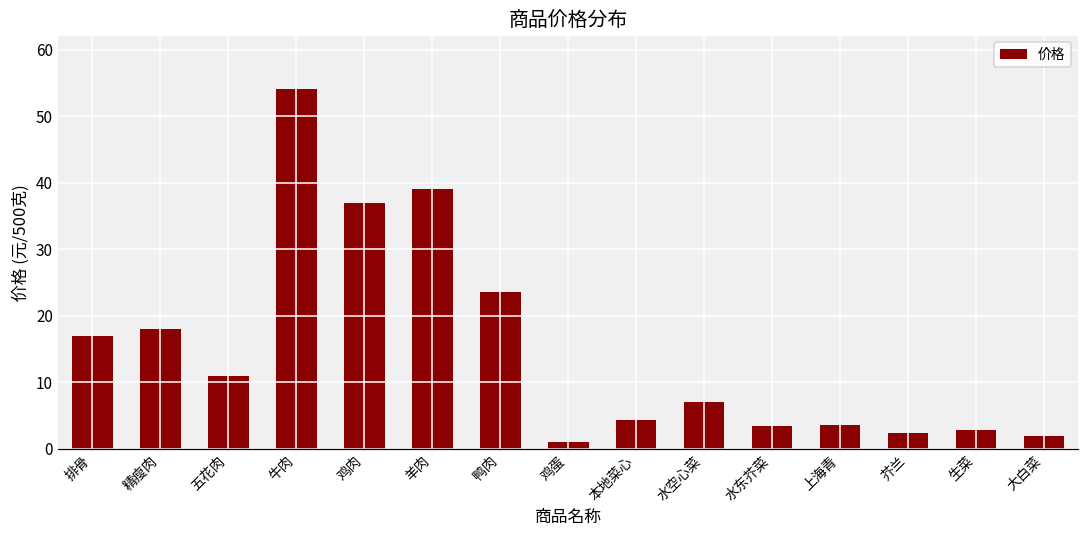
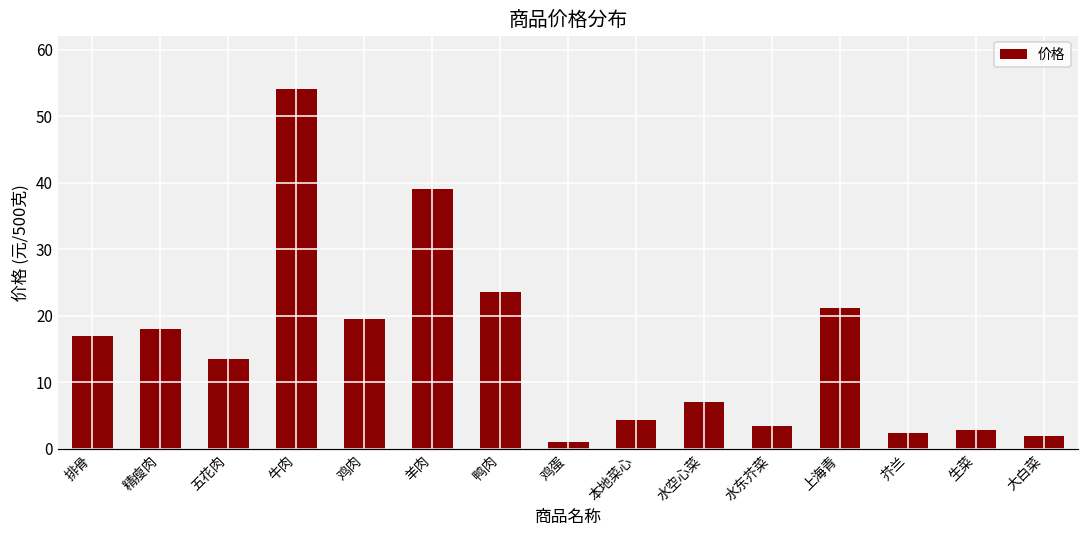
  {
    "排骨": 17,
    "精瘦肉": 18,
-   "五花肉": 11,
+   "五花肉": 14,
    "牛肉": 54,
-   "鸡肉": 37,
+   "鸡肉": 20,
    "羊肉": 39,
    "鸭肉": 24,
    "鸡蛋": 1,
    "本地菜心": 4,
    "水空心菜": 7,
    "水东芥菜": 4,
-   "上海青": 4,
+   "上海青": 21,
    "芥兰": 2,
    "生菜": 3,
    "大白菜": 2
  }
